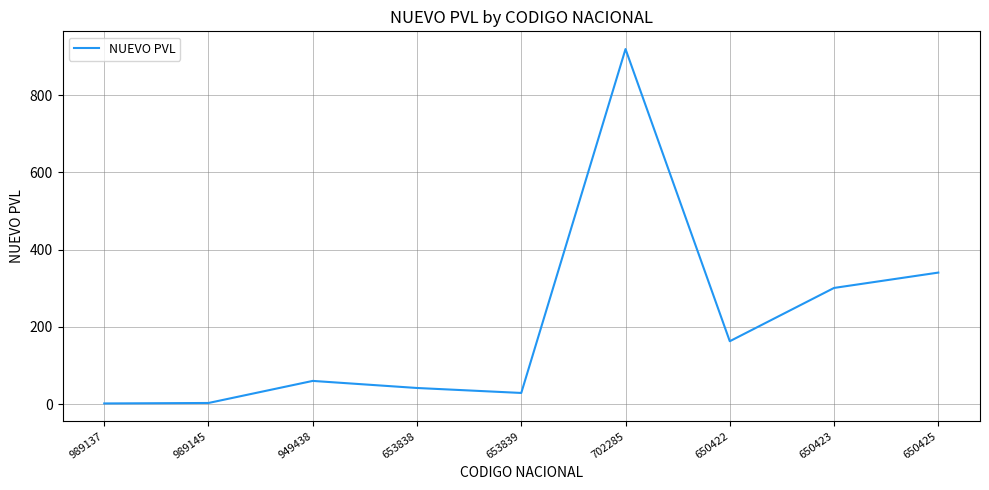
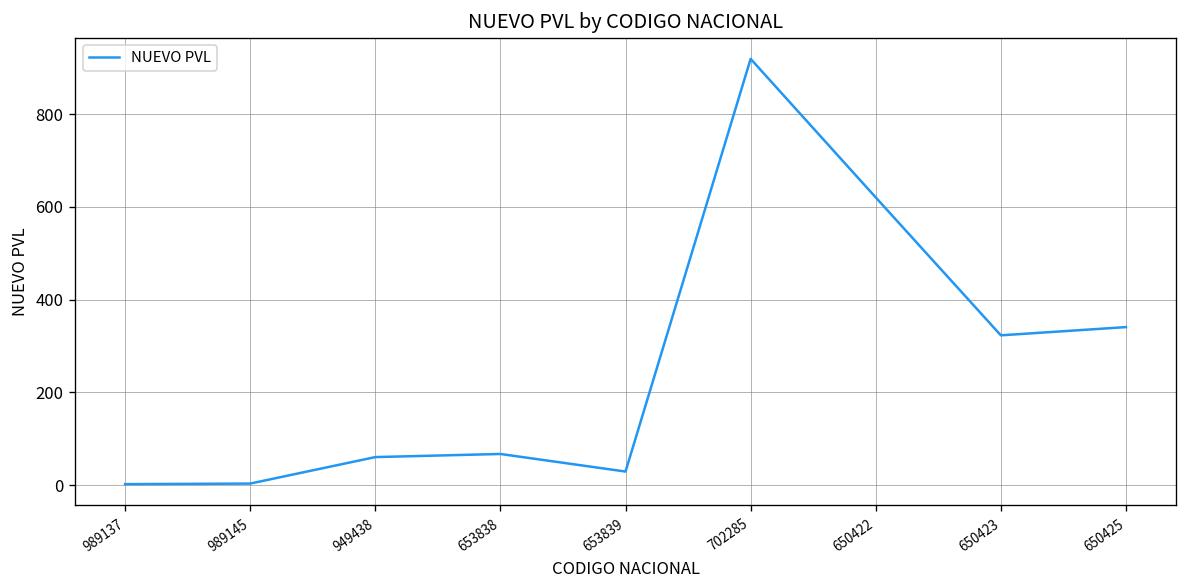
  {
    "989137": 0,
    "989145": 0,
    "949438": 60,
-   "653838": 40,
+   "653838": 70,
    "653839": 30,
    "702285": 920,
-   "650422": 160,
-   "650423": 300,
+   "650422": 620,
+   "650423": 320,
    "650425": 340
  }
